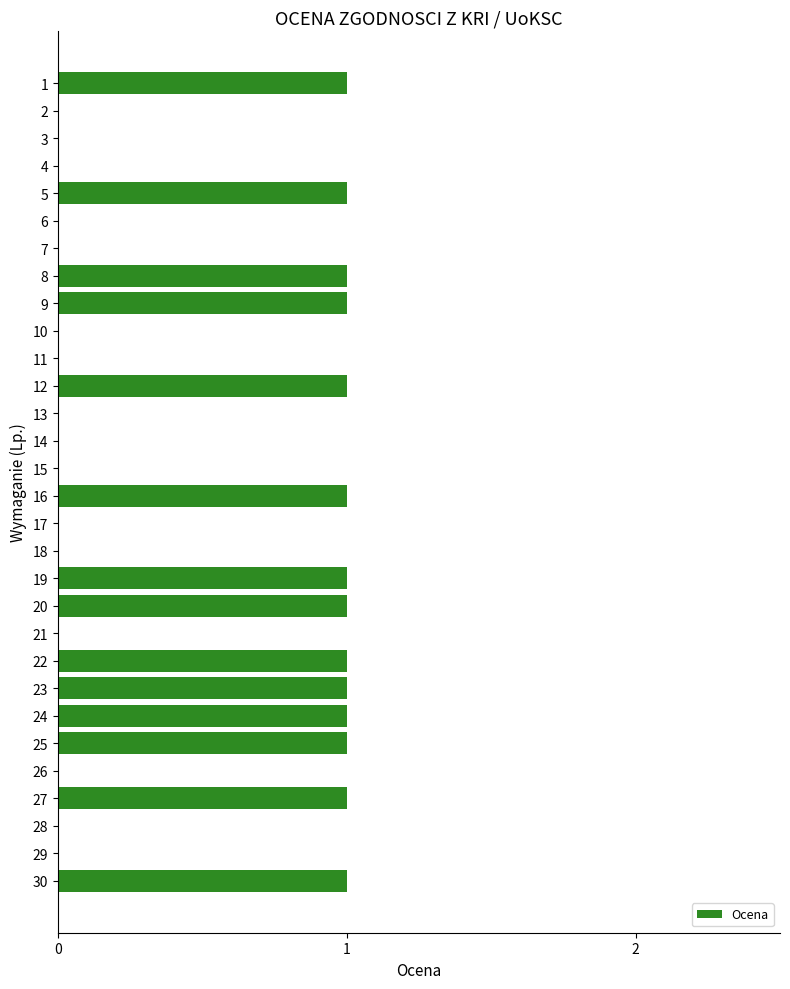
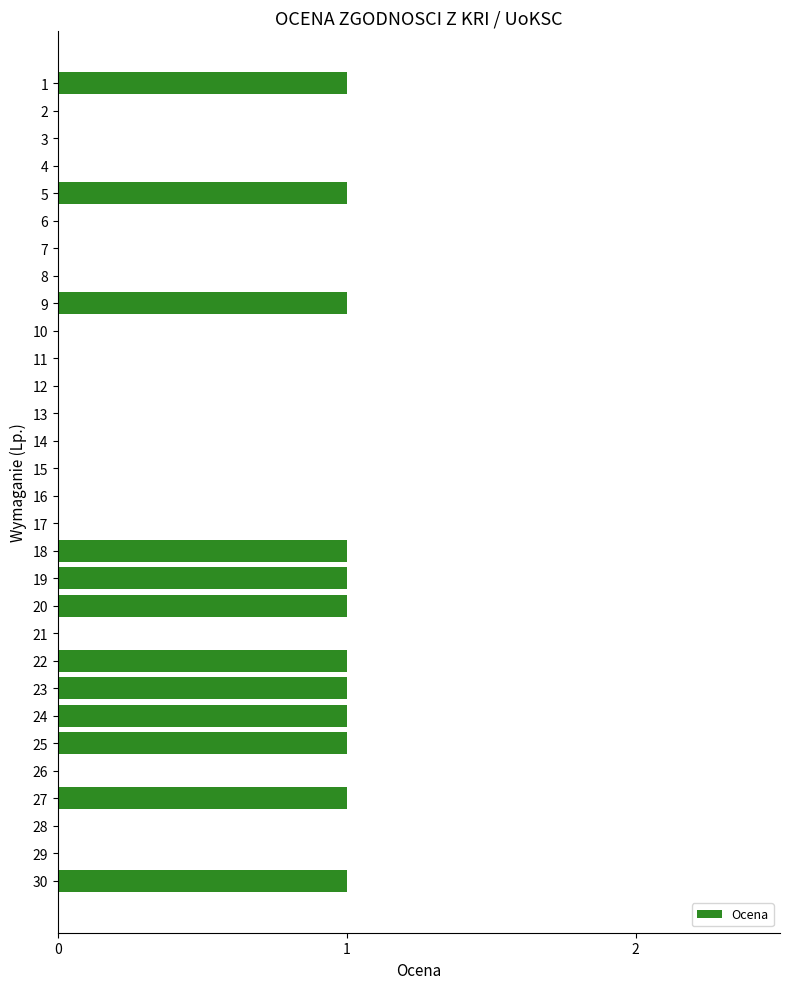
  {
    "1": 1,
    "2": 0,
    "3": 0,
    "4": 0,
    "5": 1,
    "6": 0,
    "7": 0,
-   "8": 1,
+   "8": 0,
    "9": 1,
    "10": 0,
    "11": 0,
-   "12": 1,
+   "12": 0,
    "13": 0,
    "14": 0,
    "15": 0,
-   "16": 1,
+   "16": 0,
    "17": 0,
-   "18": 0,
+   "18": 1,
    "19": 1,
    "20": 1,
    "21": 0,
    "22": 1,
    "23": 1,
    "24": 1,
    "25": 1,
    "26": 0,
    "27": 1,
    "28": 0,
    "29": 0,
    "30": 1
  }
